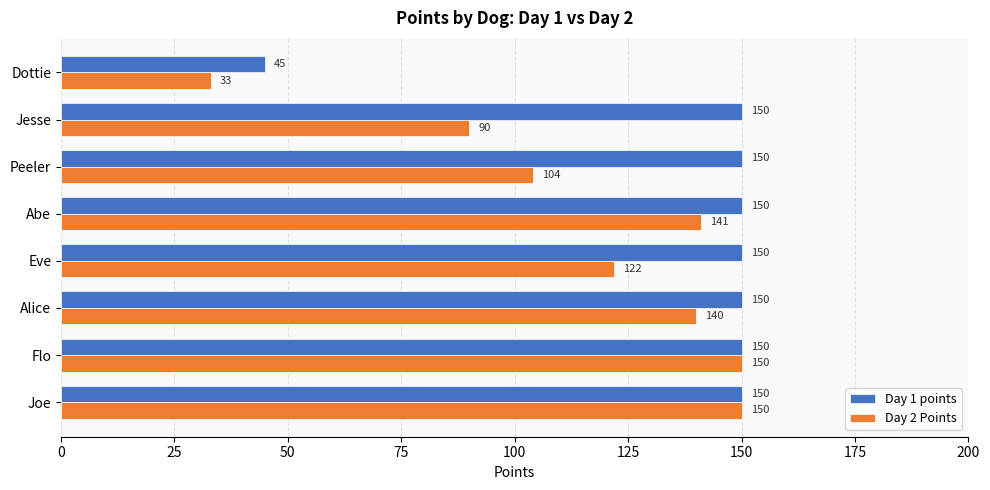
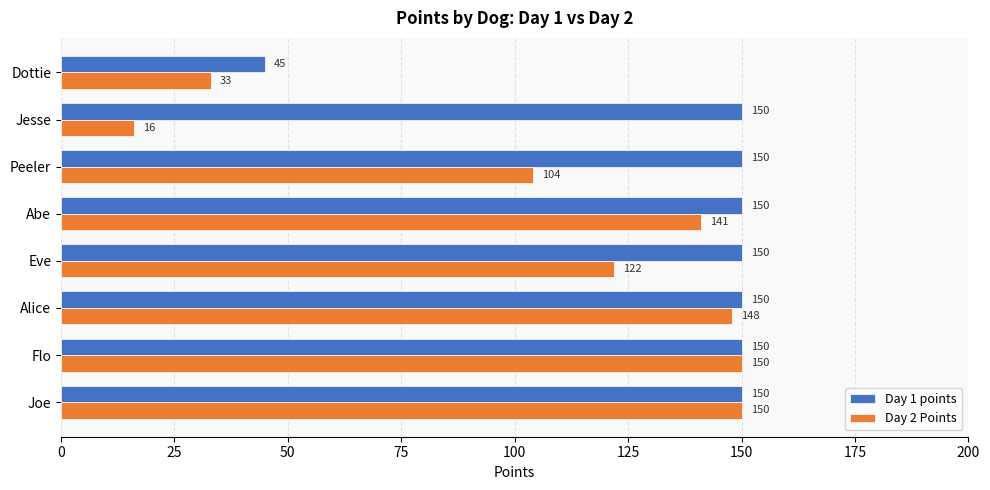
  {
    "Day 1 points": {
      "Dottie": 45,
      "Jesse": 150,
      "Peeler": 150,
      "Abe": 150,
      "Eve": 150,
      "Alice": 150,
      "Flo": 150,
      "Joe": 150
    },
    "Day 2 Points": {
      "Dottie": 33,
-     "Jesse": 90,
+     "Jesse": 16,
      "Peeler": 104,
      "Abe": 141,
      "Eve": 122,
-     "Alice": 140,
+     "Alice": 148,
      "Flo": 150,
      "Joe": 150
    }
  }
